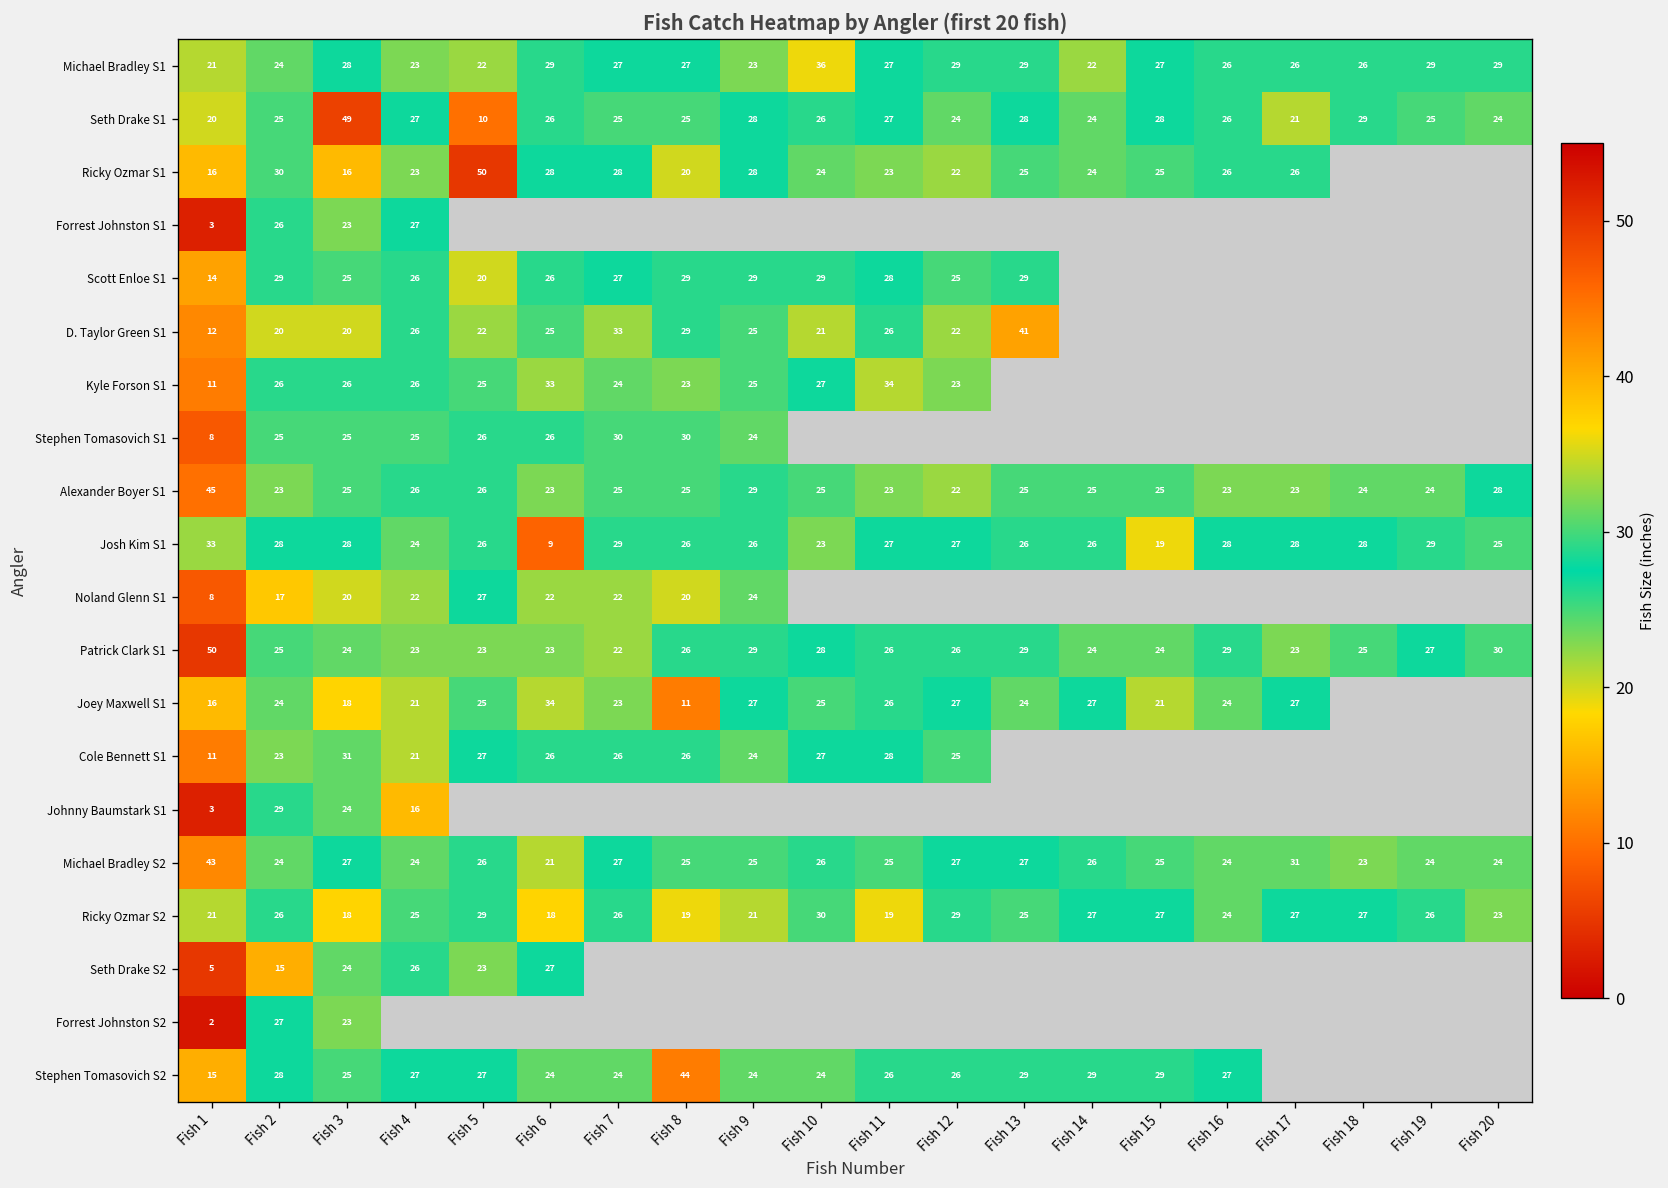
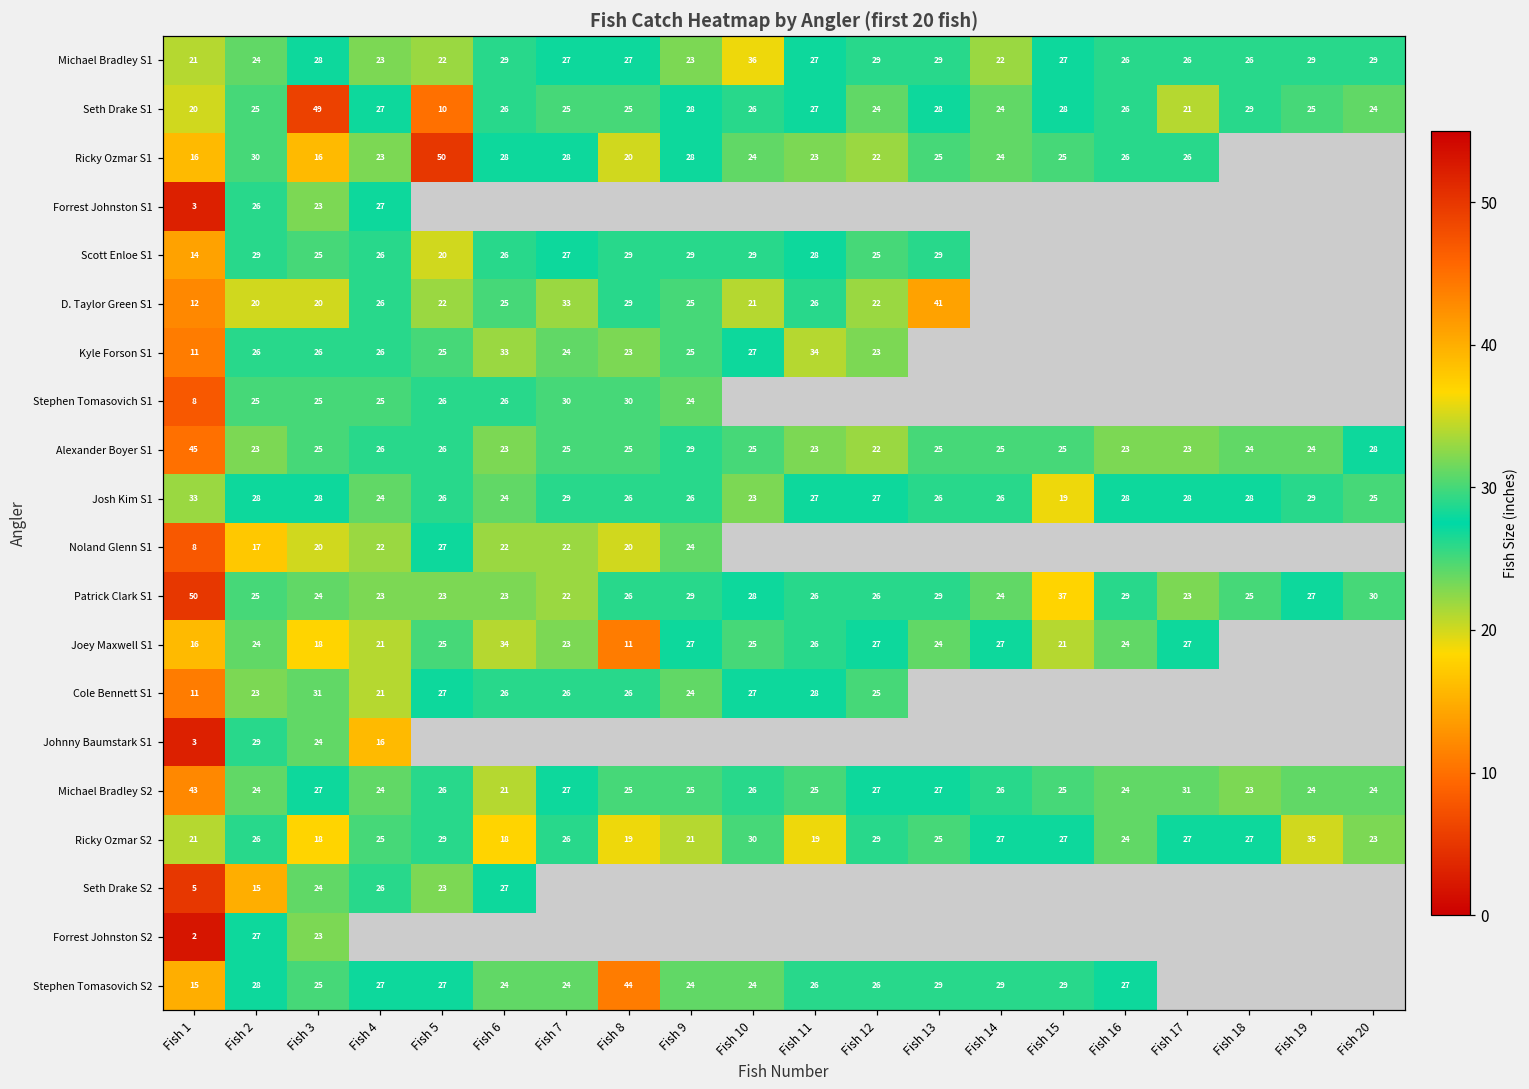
  {
    "Josh Kim S1": {
      "Fish 1": 33,
      "Fish 2": 28,
      "Fish 3": 28,
      "Fish 4": 24,
      "Fish 5": 26,
-     "Fish 6": 9,
+     "Fish 6": 24,
      "Fish 7": 29,
      "Fish 8": 26,
      "Fish 9": 26,
      "Fish 10": 23,
      "Fish 11": 27,
      "Fish 12": 27,
      "Fish 13": 26,
      "Fish 14": 26,
      "Fish 15": 19,
      "Fish 16": 28,
      "Fish 17": 28,
      "Fish 18": 28,
      "Fish 19": 29,
      "Fish 20": 25
    },
    "Patrick Clark S1": {
      "Fish 1": 50,
      "Fish 2": 25,
      "Fish 3": 24,
      "Fish 4": 23,
      "Fish 5": 23,
      "Fish 6": 23,
      "Fish 7": 22,
      "Fish 8": 26,
      "Fish 9": 29,
      "Fish 10": 28,
      "Fish 11": 26,
      "Fish 12": 26,
      "Fish 13": 29,
      "Fish 14": 24,
-     "Fish 15": 24,
+     "Fish 15": 37,
      "Fish 16": 29,
      "Fish 17": 23,
      "Fish 18": 25,
      "Fish 19": 27,
      "Fish 20": 30
    },
    "Ricky Ozmar S2": {
      "Fish 1": 21,
      "Fish 2": 26,
      "Fish 3": 18,
      "Fish 4": 25,
      "Fish 5": 29,
      "Fish 6": 18,
      "Fish 7": 26,
      "Fish 8": 19,
      "Fish 9": 21,
      "Fish 10": 30,
      "Fish 11": 19,
      "Fish 12": 29,
      "Fish 13": 25,
      "Fish 14": 27,
      "Fish 15": 27,
      "Fish 16": 24,
      "Fish 17": 27,
      "Fish 18": 27,
-     "Fish 19": 26,
+     "Fish 19": 35,
      "Fish 20": 23
    }
  }
